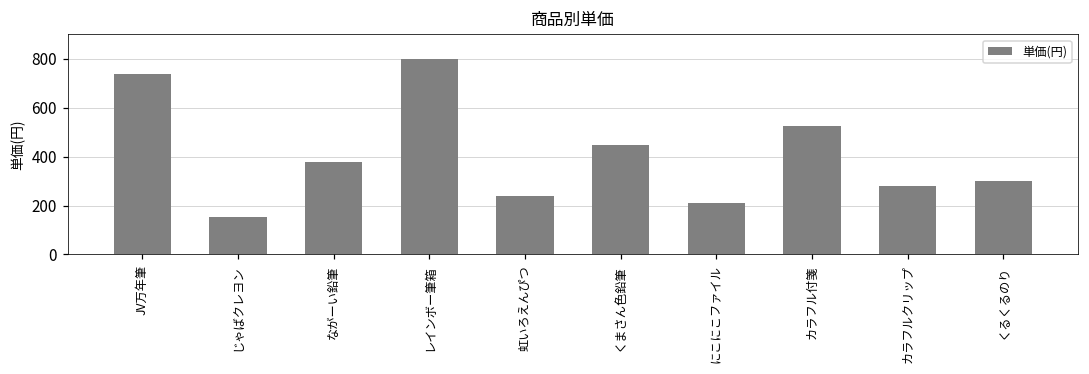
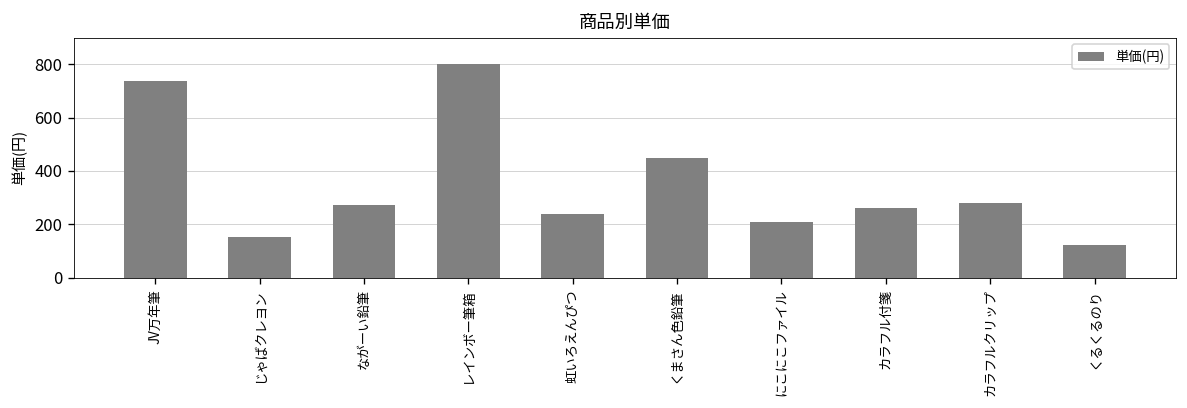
  {
    "JV万年筆": 740,
    "じゃばクレヨン": 150,
-   "ながーい鉛筆": 380,
+   "ながーい鉛筆": 270,
    "レインボー筆箱": 800,
    "虹いろえんぴつ": 240,
    "くまさん色鉛筆": 450,
    "にこにこファイル": 210,
-   "カラフル付箋": 520,
+   "カラフル付箋": 260,
    "カラフルクリップ": 280,
-   "くるくるのり": 300
+   "くるくるのり": 120
  }
